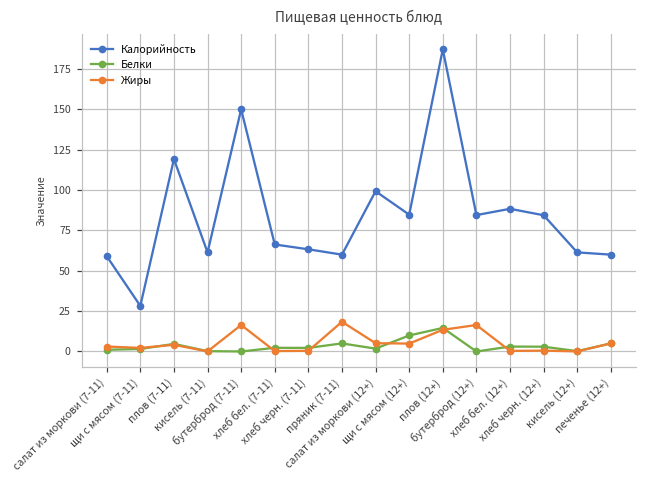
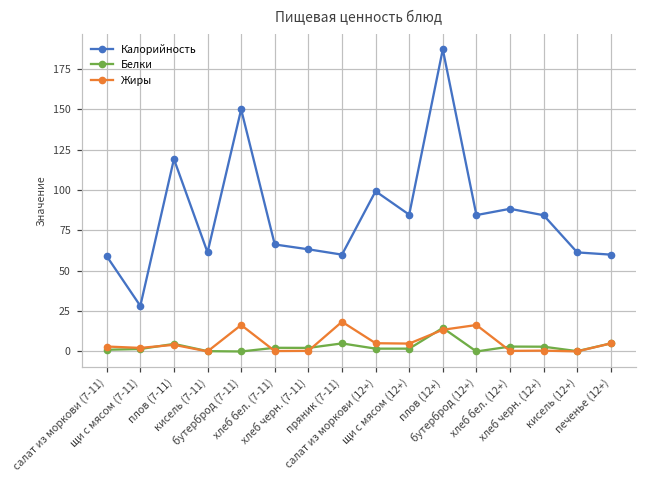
  {
    "Калорийность": {
      "салат из моркови (7-11)": 59,
      "щи с мясом (7-11)": 28,
      "плов (7-11)": 119,
      "кисель (7-11)": 61,
      "бутерброд (7-11)": 150,
      "хлеб бел. (7-11)": 66,
      "хлеб черн. (7-11)": 63,
      "пряник (7-11)": 60,
      "салат из моркови (12+)": 99,
      "щи с мясом (12+)": 85,
      "плов (12+)": 187,
      "бутерброд (12+)": 85,
      "хлеб бел. (12+)": 88,
      "хлеб черн. (12+)": 84,
      "кисель (12+)": 61,
      "печенье (12+)": 60
    },
    "Белки": {
      "салат из моркови (7-11)": 1,
      "бутерброд (7-11)": 0,
      "хлеб бел. (7-11)": 2,
      "хлеб черн. (7-11)": 2,
      "пряник (7-11)": 5,
      "салат из моркови (12+)": 2,
-     "щи с мясом (12+)": 10,
+     "щи с мясом (12+)": 2,
      "бутерброд (12+)": 0,
      "хлеб бел. (12+)": 3,
      "хлеб черн. (12+)": 3
    },
    "Жиры": {
      "салат из моркови (7-11)": 3,
      "бутерброд (7-11)": 16,
      "хлеб бел. (7-11)": 0,
      "хлеб черн. (7-11)": 0,
      "пряник (7-11)": 18,
      "салат из моркови (12+)": 5,
      "щи с мясом (12+)": 5,
      "бутерброд (12+)": 16,
      "хлеб бел. (12+)": 0,
      "хлеб черн. (12+)": 1
    }
  }
